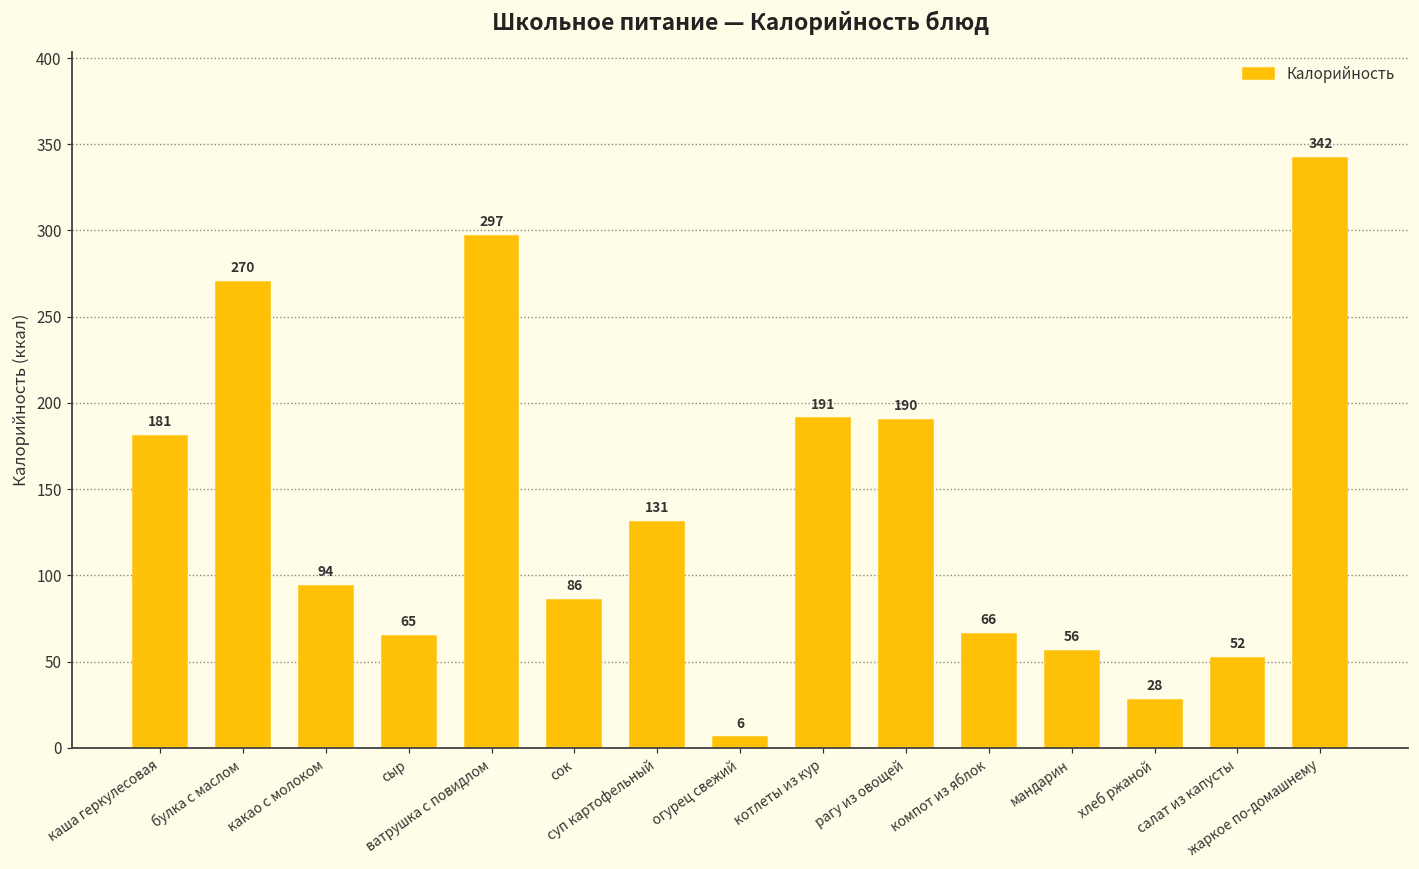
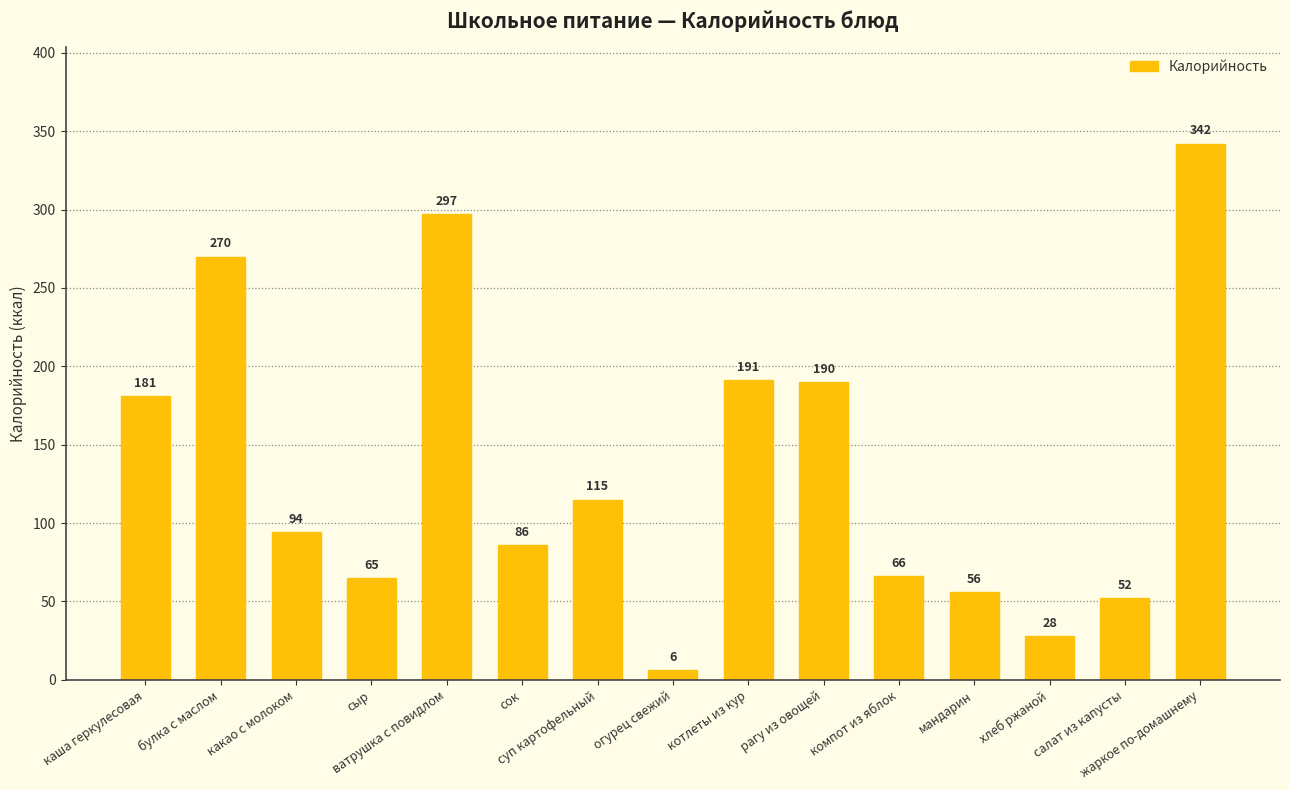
  {
    "каша геркулесовая": 181,
    "булка с маслом": 270,
    "какао с молоком": 94,
    "сыр": 65,
    "ватрушка с повидлом": 297,
    "сок": 86,
-   "суп картофельный": 131,
+   "суп картофельный": 115,
    "огурец свежий": 6,
    "котлеты из кур": 191,
    "рагу из овощей": 190,
    "компот из яблок": 66,
    "мандарин": 56,
    "хлеб ржаной": 28,
    "салат из капусты": 52,
    "жаркое по-домашнему": 342
  }
